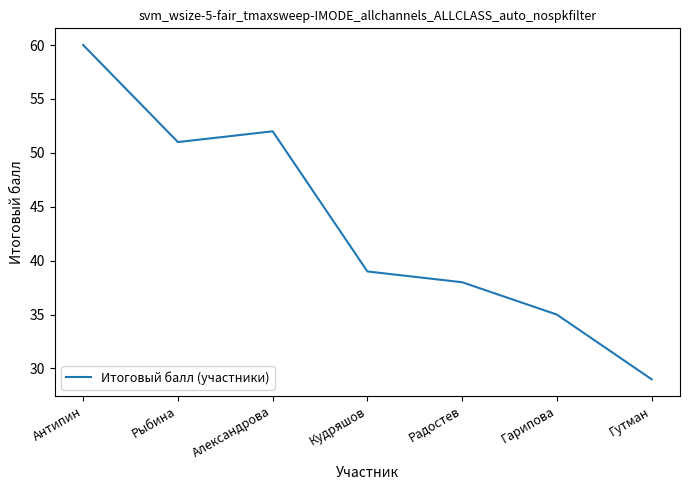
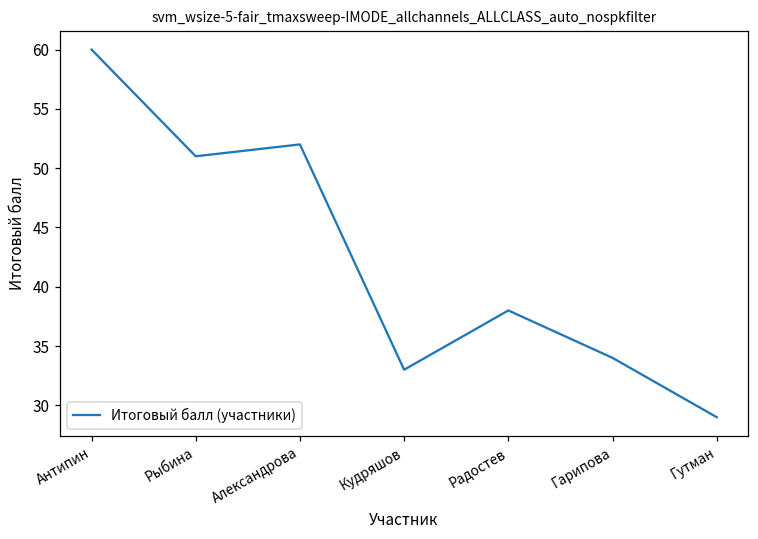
  {
    "Антипин": 60,
    "Рыбина": 51,
    "Александрова": 52,
-   "Кудряшов": 39,
+   "Кудряшов": 33,
    "Радостев": 38,
-   "Гарипова": 35,
+   "Гарипова": 34,
    "Гутман": 29
  }
